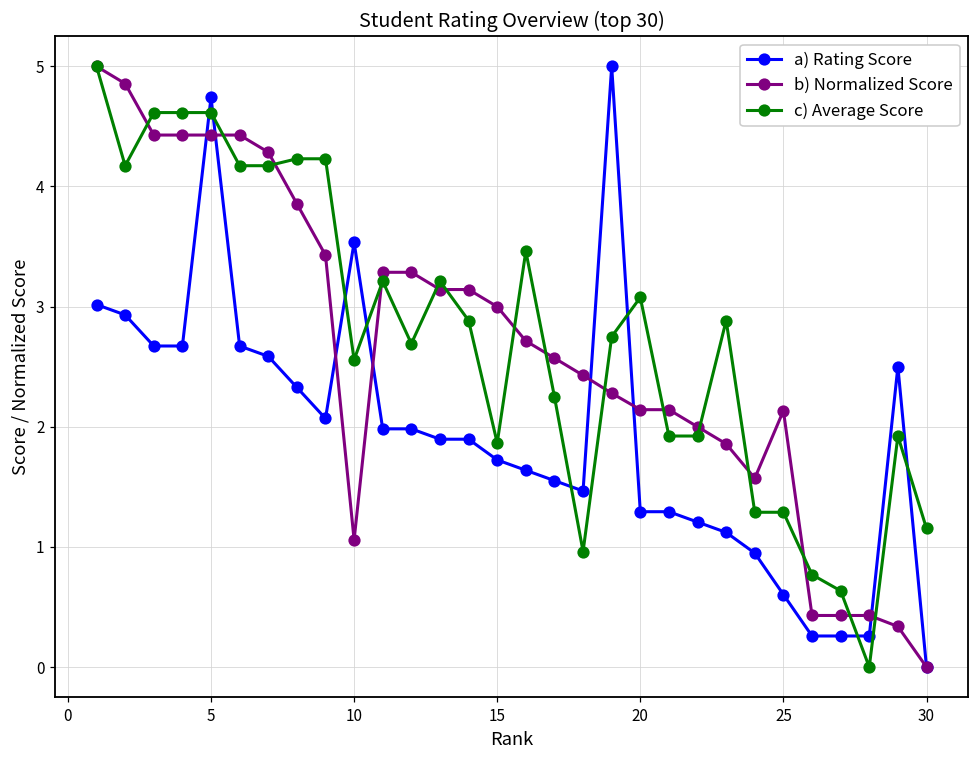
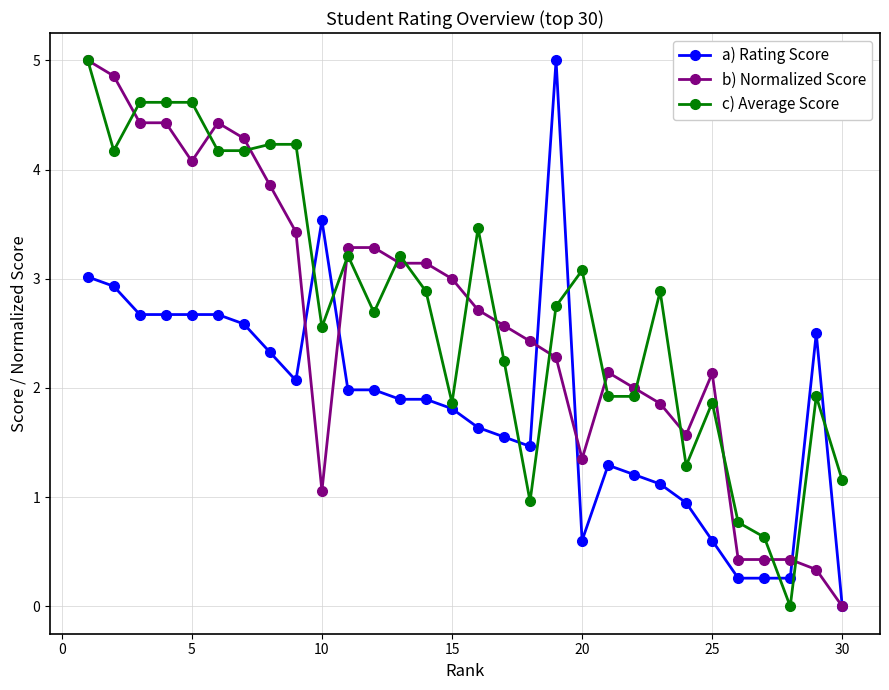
  {
    "a) Rating Score": {
-     "5": 4.74,
+     "5": 2.67,
      "10": 3.53,
-     "15": 1.72,
-     "20": 1.29,
+     "15": 1.81,
+     "20": 0.60,
      "25": 0.60
    },
    "b) Normalized Score": {
-     "5": 4.43,
+     "5": 4.08,
      "10": 1.06,
      "15": 3.00,
-     "20": 2.14,
+     "20": 1.35,
      "25": 2.13
    },
    "c) Average Score": {
      "5": 4.62,
      "10": 2.56,
      "15": 1.87,
      "20": 3.08,
-     "25": 1.29,
+     "25": 1.87,
      "30": 1.15
    }
  }
